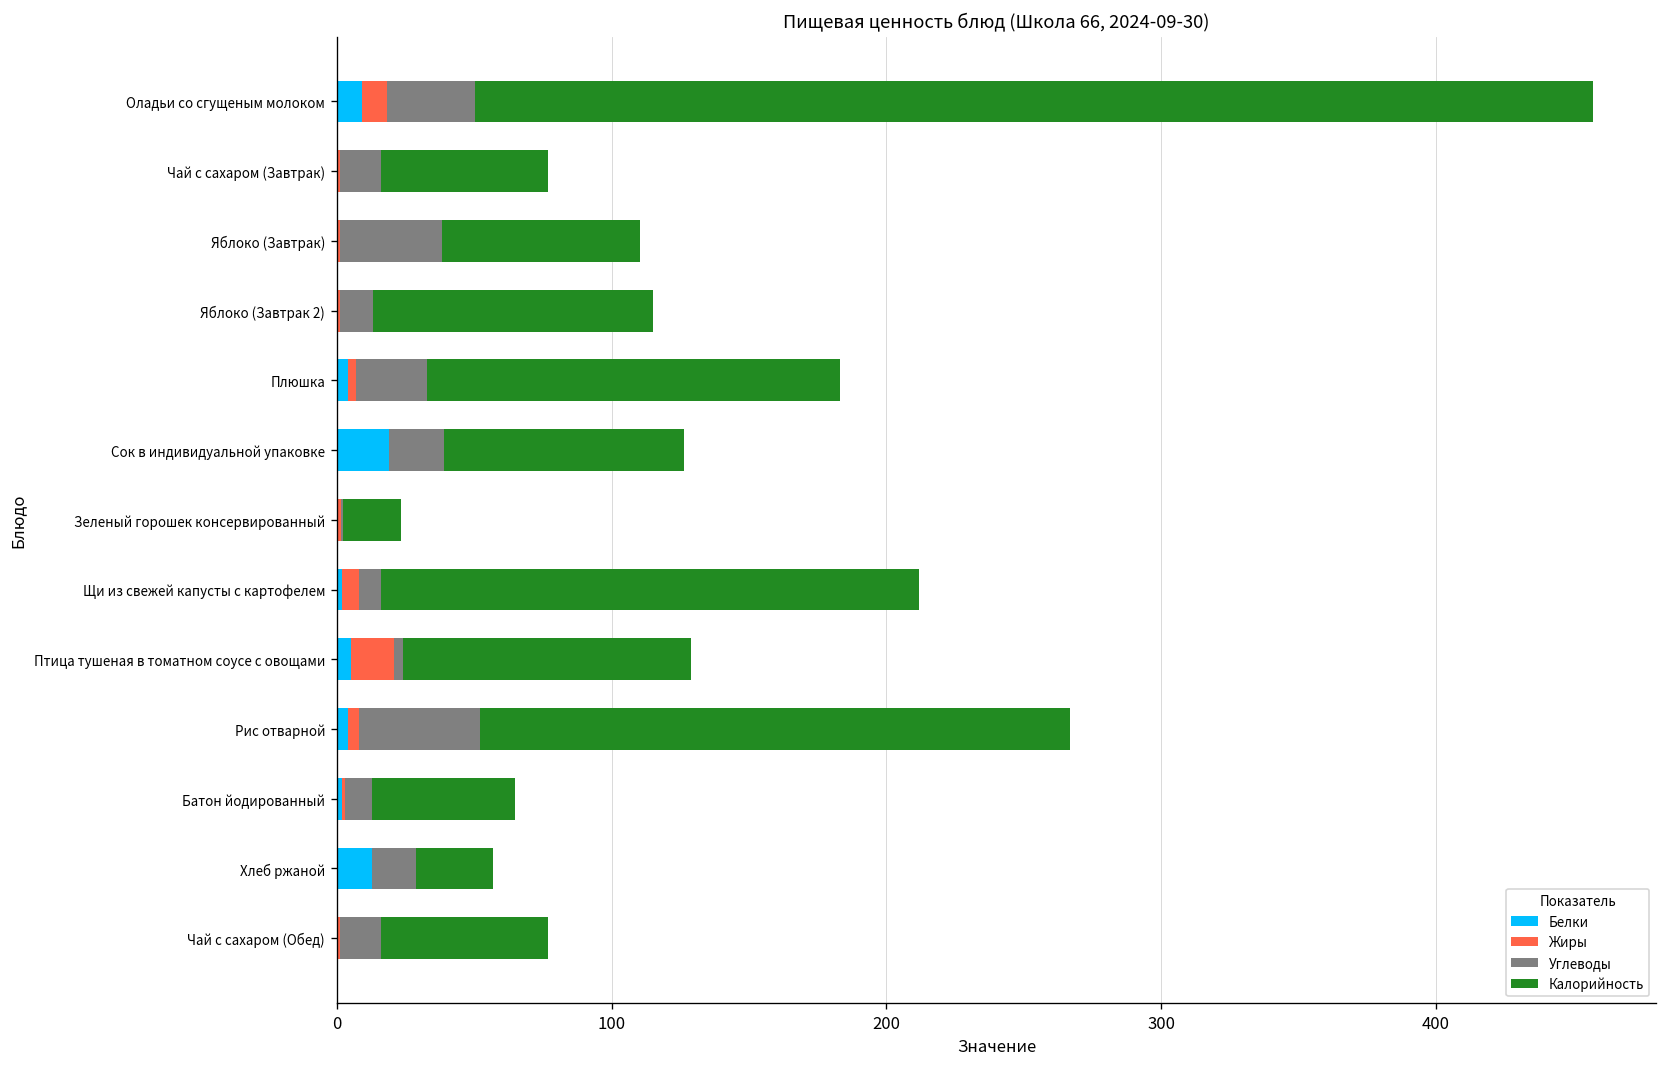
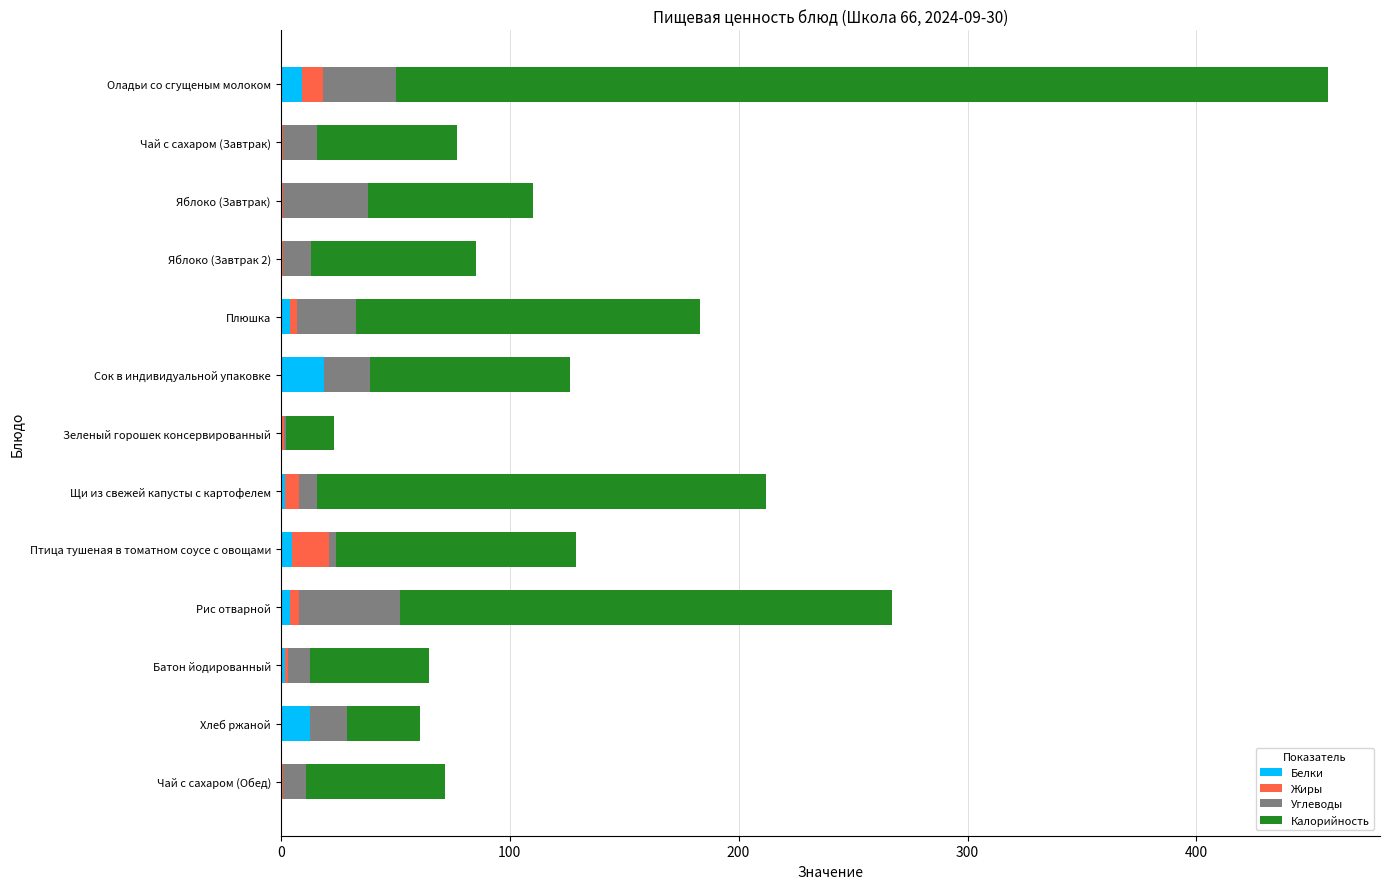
  {
    "Белки": {
      "Оладьи со сгущеным молоком": 9,
      "Чай с сахаром (Завтрак)": 0,
      "Плюшка": 4,
      "Сок в индивидуальной упаковке": 19,
      "Щи из свежей капусты с картофелем": 2,
      "Птица тушеная в томатном соусе с овощами": 5,
      "Рис отварной": 4,
      "Батон йодированный": 2,
      "Хлеб ржаной": 13,
      "Чай с сахаром (Обед)": 0
    },
    "Жиры": {
      "Оладьи со сгущеным молоком": 9,
      "Плюшка": 3,
      "Сок в индивидуальной упаковке": 0,
      "Щи из свежей капусты с картофелем": 6,
      "Птица тушеная в томатном соусе с овощами": 16,
      "Рис отварной": 4,
      "Хлеб ржаной": 0
    },
    "Углеводы": {
      "Оладьи со сгущеным молоком": 32,
      "Чай с сахаром (Завтрак)": 15,
      "Яблоко (Завтрак)": 37,
      "Яблоко (Завтрак 2)": 12,
      "Плюшка": 26,
      "Сок в индивидуальной упаковке": 20,
      "Щи из свежей капусты с картофелем": 8,
      "Птица тушеная в томатном соусе с овощами": 3,
      "Рис отварной": 44,
      "Батон йодированный": 10,
      "Хлеб ржаной": 16,
-     "Чай с сахаром (Обед)": 15
+     "Чай с сахаром (Обед)": 10
    },
    "Калорийность": {
      "Оладьи со сгущеным молоком": 407,
      "Чай с сахаром (Завтрак)": 61,
      "Яблоко (Завтрак)": 72,
-     "Яблоко (Завтрак 2)": 102,
+     "Яблоко (Завтрак 2)": 72,
      "Плюшка": 150,
      "Сок в индивидуальной упаковке": 87,
      "Зеленый горошек консервированный": 21,
      "Щи из свежей капусты с картофелем": 196,
      "Птица тушеная в томатном соусе с овощами": 105,
      "Рис отварной": 215,
      "Батон йодированный": 52,
-     "Хлеб ржаной": 28,
+     "Хлеб ржаной": 32,
      "Чай с сахаром (Обед)": 61
    }
  }
